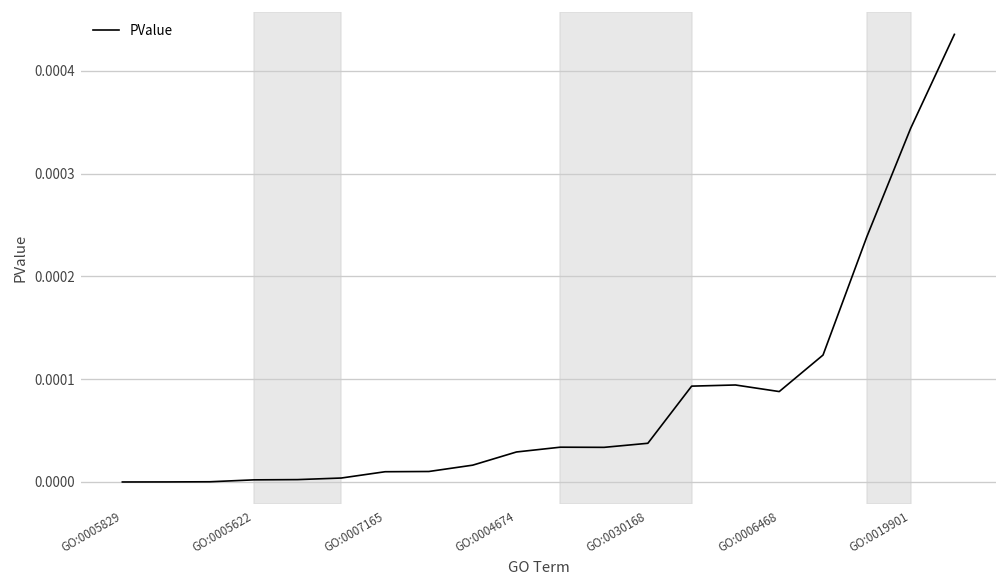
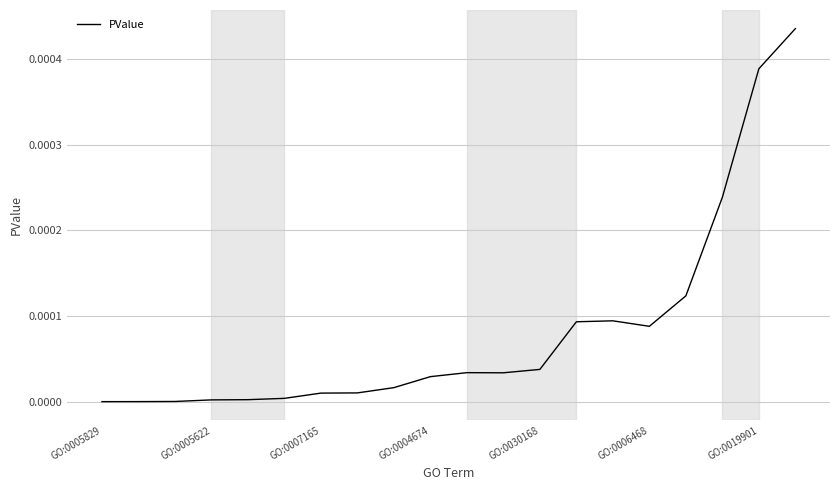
  {
    "GO:0005829": 0.00000,
    "GO:0005622": 0.00000,
    "GO:0007165": 0.00001,
    "GO:0004674": 0.00003,
    "GO:0030168": 0.00004,
    "GO:0006468": 0.00009,
-   "GO:0019901": 0.00034
+   "GO:0019901": 0.00039
  }
